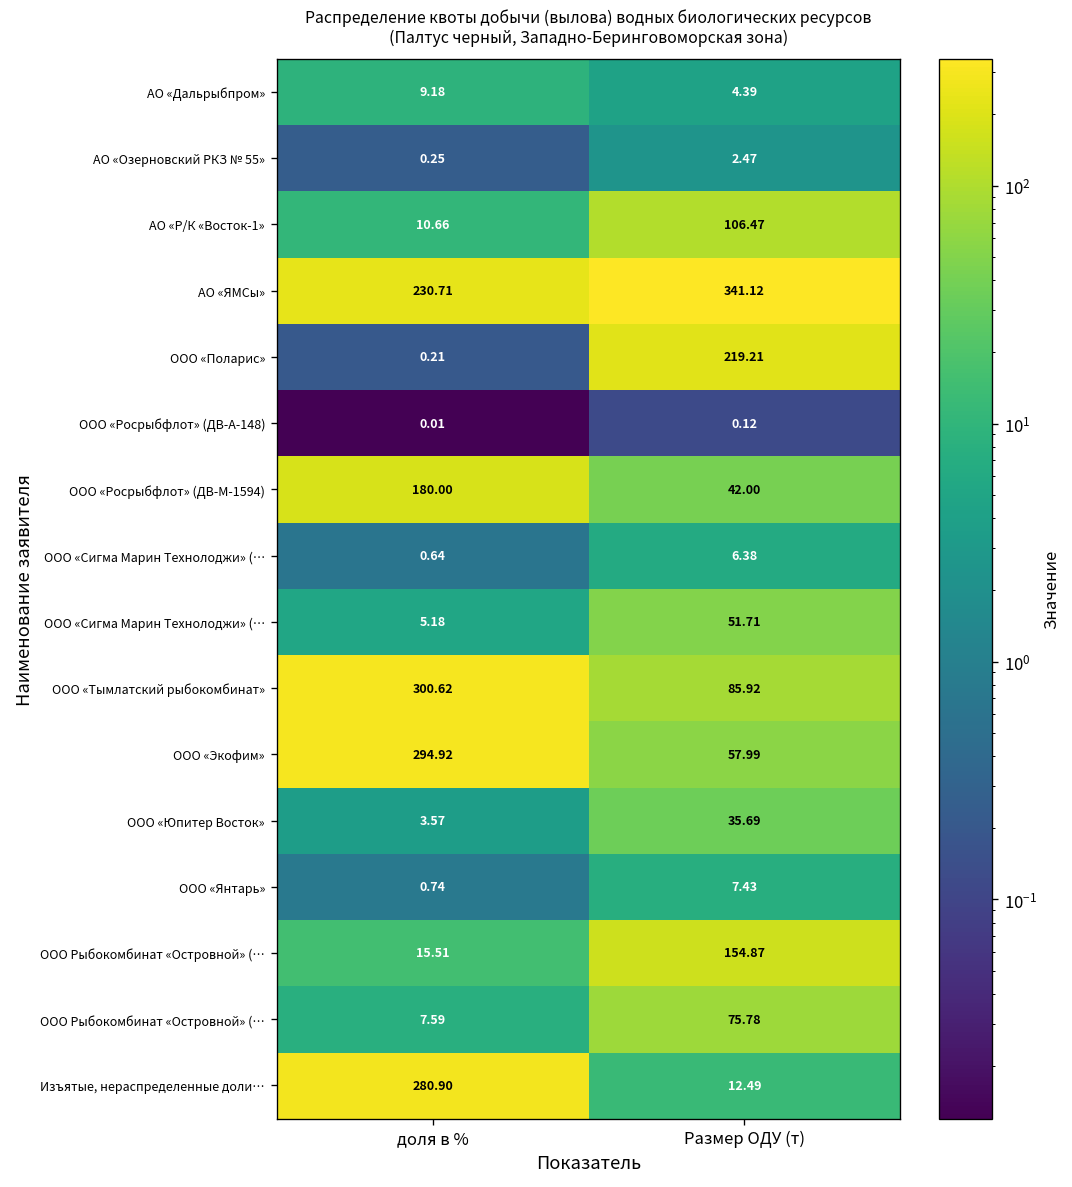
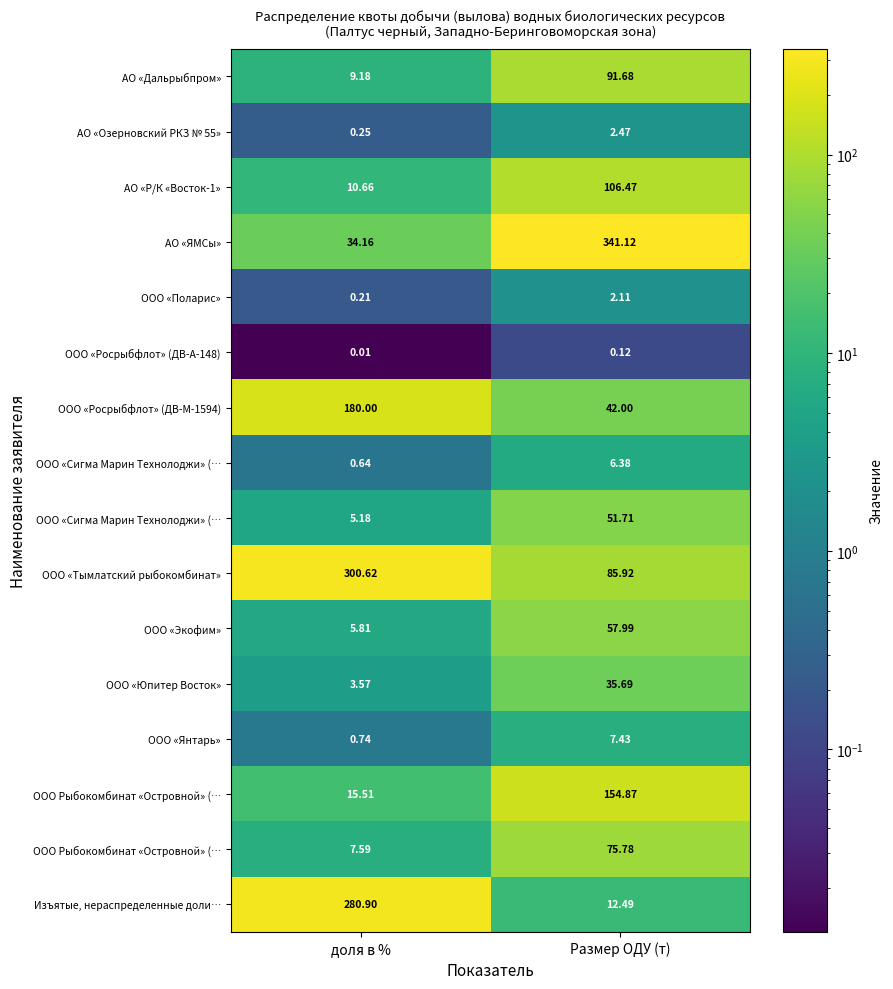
  {
    "АО «Дальрыбпром»": {
      "доля в %": 9.18,
-     "Размер ОДУ (т)": 4.39
+     "Размер ОДУ (т)": 91.68
    },
    "АО «Озерновский РКЗ № 55»": {
      "доля в %": 0.25,
      "Размер ОДУ (т)": 2.47
    },
    "АО «Р/К «Восток-1»": {
      "доля в %": 10.66,
      "Размер ОДУ (т)": 106.47
    },
    "АО «ЯМСы»": {
-     "доля в %": 230.71,
+     "доля в %": 34.16,
      "Размер ОДУ (т)": 341.12
    },
    "ООО «Поларис»": {
      "доля в %": 0.21,
-     "Размер ОДУ (т)": 219.21
+     "Размер ОДУ (т)": 2.11
    },
    "ООО «Росрыбфлот» (ДВ-А-148)": {
      "доля в %": 0.01,
      "Размер ОДУ (т)": 0.12
    },
    "ООО «Росрыбфлот» (ДВ-М-1594)": {
      "доля в %": 180.00,
      "Размер ОДУ (т)": 42.00
    },
    "ООО «Тымлатский рыбокомбинат»": {
      "доля в %": 300.62,
      "Размер ОДУ (т)": 85.92
    },
    "ООО «Экофим»": {
-     "доля в %": 294.92,
+     "доля в %": 5.81,
      "Размер ОДУ (т)": 57.99
    },
    "ООО «Юпитер Восток»": {
      "доля в %": 3.57,
      "Размер ОДУ (т)": 35.69
    },
    "ООО «Янтарь»": {
      "доля в %": 0.74,
      "Размер ОДУ (т)": 7.43
    },
    "Изъятые, нераспределенные доли…": {
      "доля в %": 280.90,
      "Размер ОДУ (т)": 12.49
    }
  }
